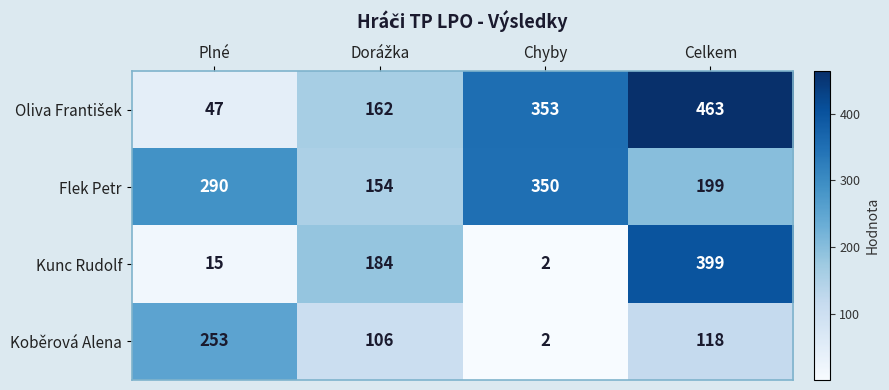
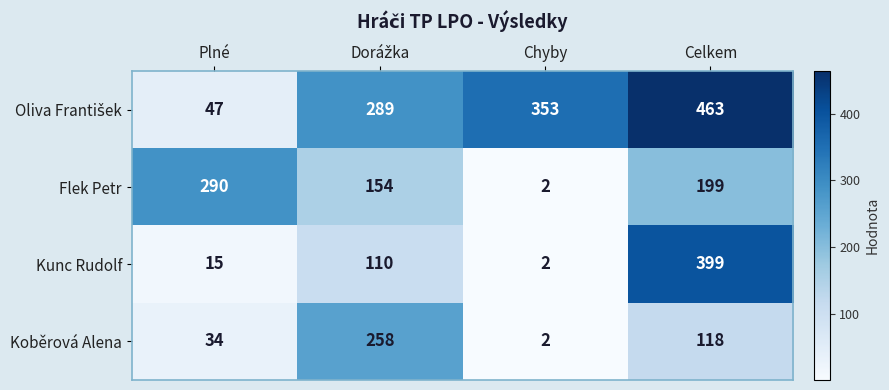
  {
    "Oliva František": {
      "Plné": 47,
-     "Dorážka": 162,
+     "Dorážka": 289,
      "Chyby": 353,
      "Celkem": 463
    },
    "Flek Petr": {
      "Plné": 290,
      "Dorážka": 154,
-     "Chyby": 350,
+     "Chyby": 2,
      "Celkem": 199
    },
    "Kunc Rudolf": {
      "Plné": 15,
-     "Dorážka": 184,
+     "Dorážka": 110,
      "Chyby": 2,
      "Celkem": 399
    },
    "Koběrová Alena": {
-     "Plné": 253,
-     "Dorážka": 106,
+     "Plné": 34,
+     "Dorážka": 258,
      "Chyby": 2,
      "Celkem": 118
    }
  }
